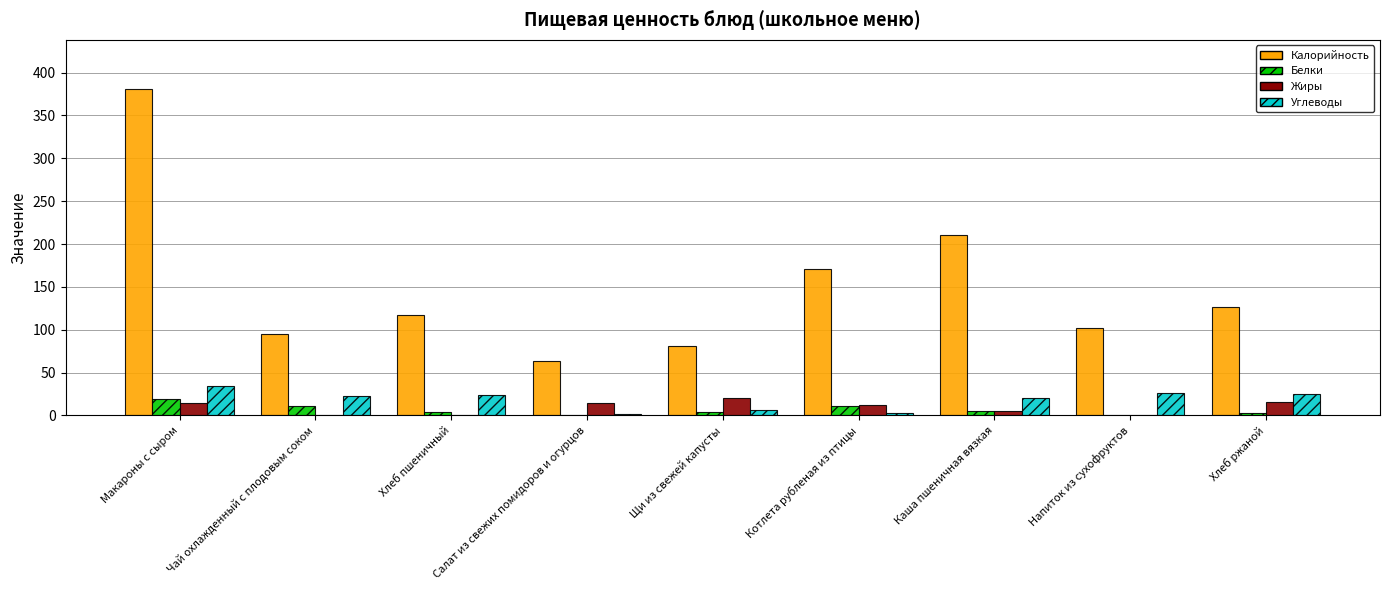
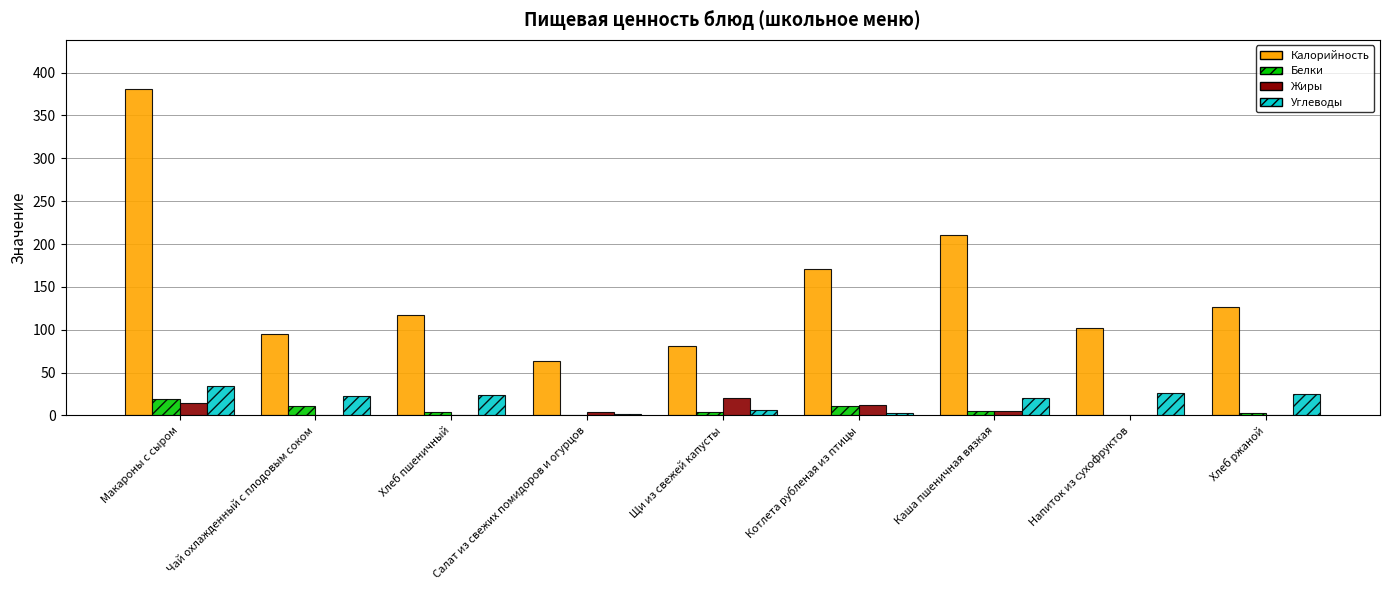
  {
    "Калорийность": {
      "Макароны с сыром": 380,
      "Чай охлажденный с плодовым соком": 100,
      "Хлеб пшеничный": 120,
      "Салат из свежих помидоров и огурцов": 60,
      "Щи из свежей капусты": 80,
      "Котлета рубленая из птицы": 170,
      "Каша пшеничная вязкая": 210,
      "Напиток из сухофруктов": 100,
      "Хлеб ржаной": 130
    },
    "Белки": {
      "Макароны с сыром": 20,
      "Чай охлажденный с плодовым соком": 10,
      "Хлеб пшеничный": 0,
      "Щи из свежей капусты": 0,
      "Котлета рубленая из птицы": 10,
      "Каша пшеничная вязкая": 10
    },
    "Жиры": {
      "Макароны с сыром": 10,
-     "Салат из свежих помидоров и огурцов": 10,
+     "Салат из свежих помидоров и огурцов": 0,
      "Щи из свежей капусты": 20,
      "Котлета рубленая из птицы": 10,
      "Каша пшеничная вязкая": 0,
      "Напиток из сухофруктов": 0,
-     "Хлеб ржаной": 20
+     "Хлеб ржаной": 0
    },
    "Углеводы": {
      "Макароны с сыром": 30,
      "Чай охлажденный с плодовым соком": 20,
      "Хлеб пшеничный": 20,
      "Щи из свежей капусты": 10,
      "Каша пшеничная вязкая": 20,
      "Напиток из сухофруктов": 30,
      "Хлеб ржаной": 20
    }
  }
